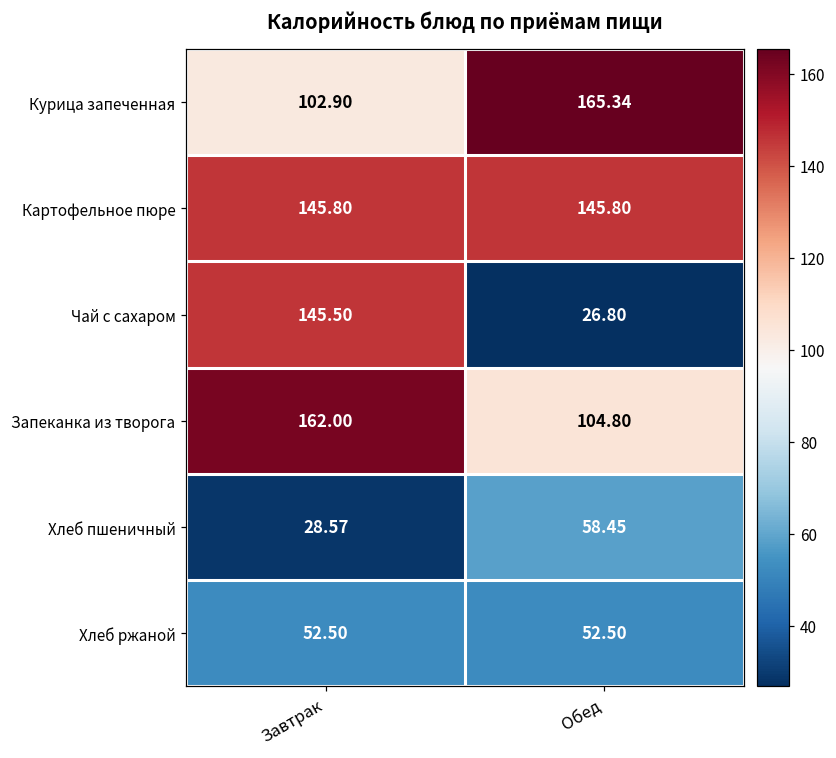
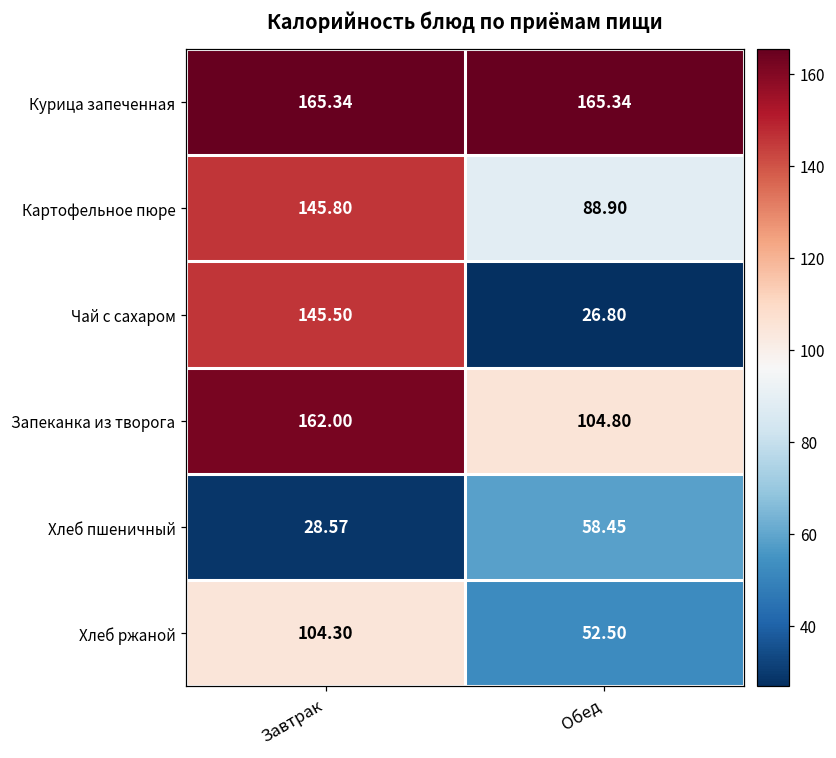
  {
    "Курица запеченная": {
-     "Завтрак": 102.90,
+     "Завтрак": 165.34,
      "Обед": 165.34
    },
    "Картофельное пюре": {
      "Завтрак": 145.80,
-     "Обед": 145.80
+     "Обед": 88.90
    },
    "Чай с сахаром": {
      "Завтрак": 145.50,
      "Обед": 26.80
    },
    "Запеканка из творога": {
      "Завтрак": 162.00,
      "Обед": 104.80
    },
    "Хлеб пшеничный": {
      "Завтрак": 28.57,
      "Обед": 58.45
    },
    "Хлеб ржаной": {
-     "Завтрак": 52.50,
+     "Завтрак": 104.30,
      "Обед": 52.50
    }
  }
